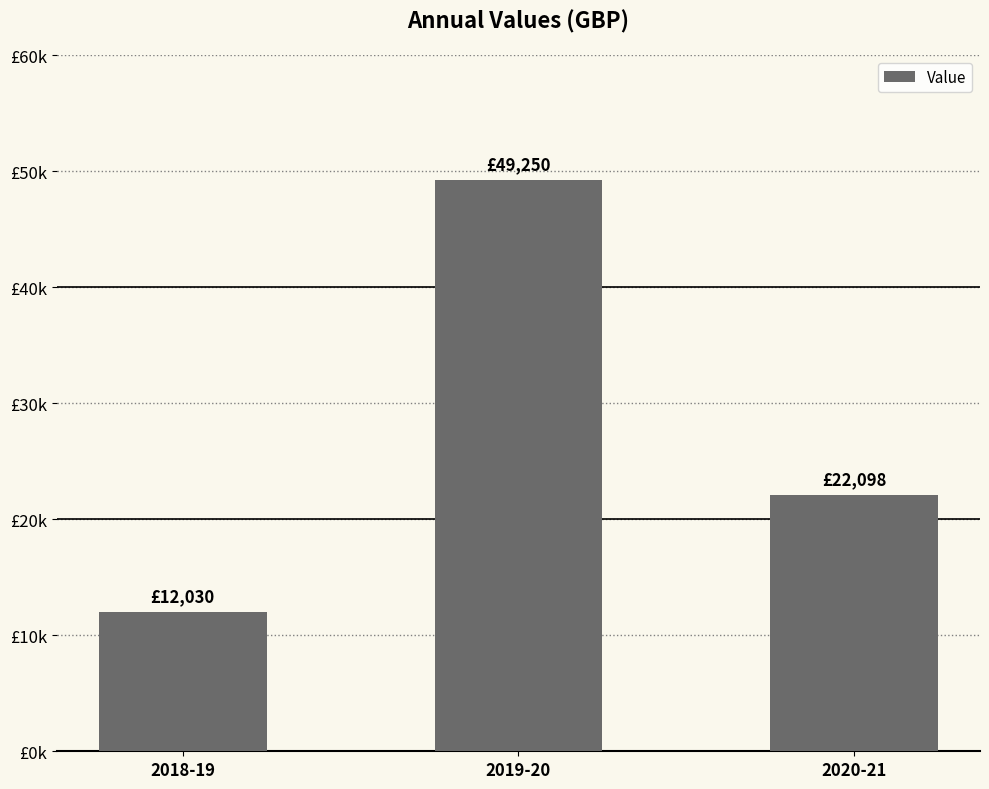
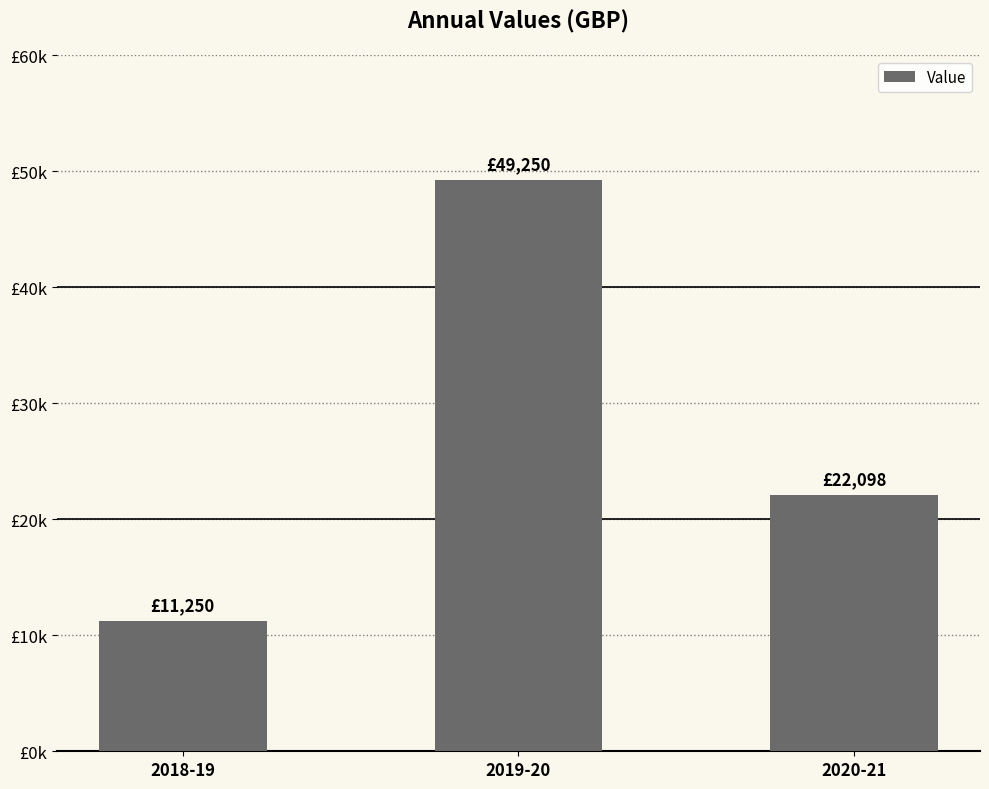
  {
-   "2018-19": "£12,030",
+   "2018-19": "£11,250",
    "2019-20": "£49,250",
    "2020-21": "£22,098"
  }
